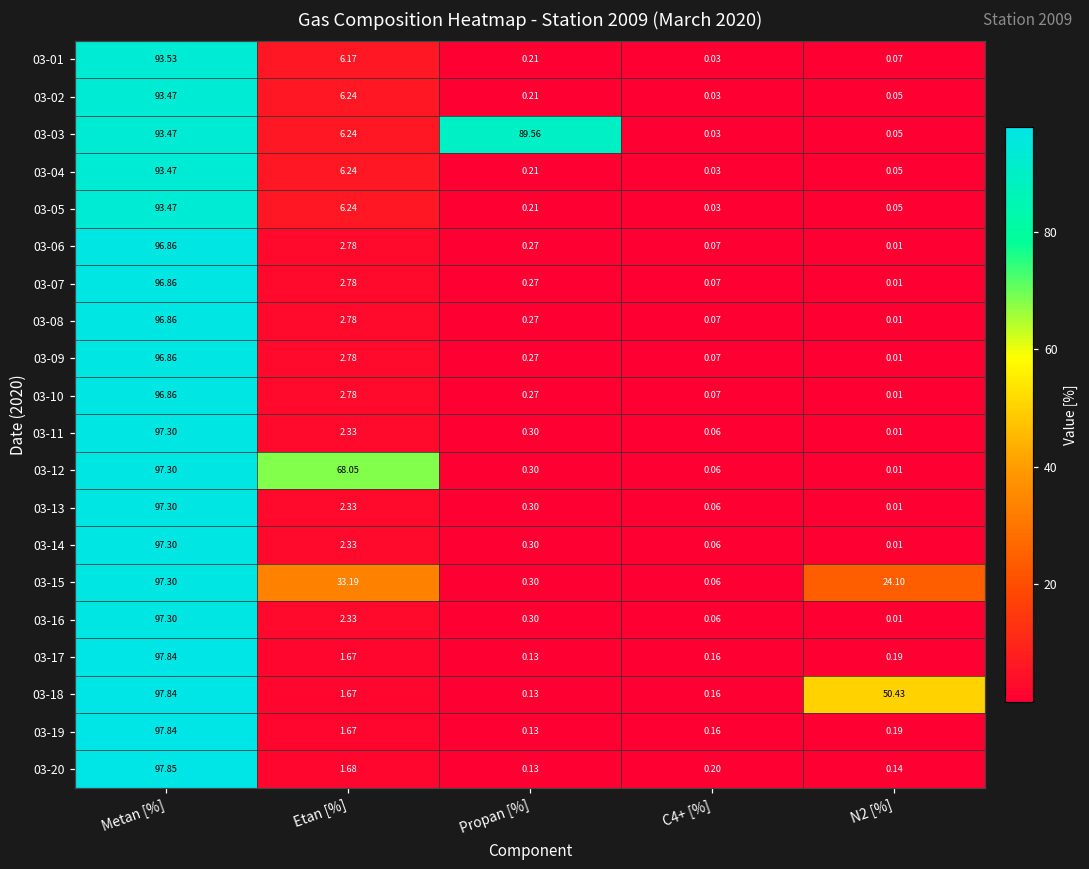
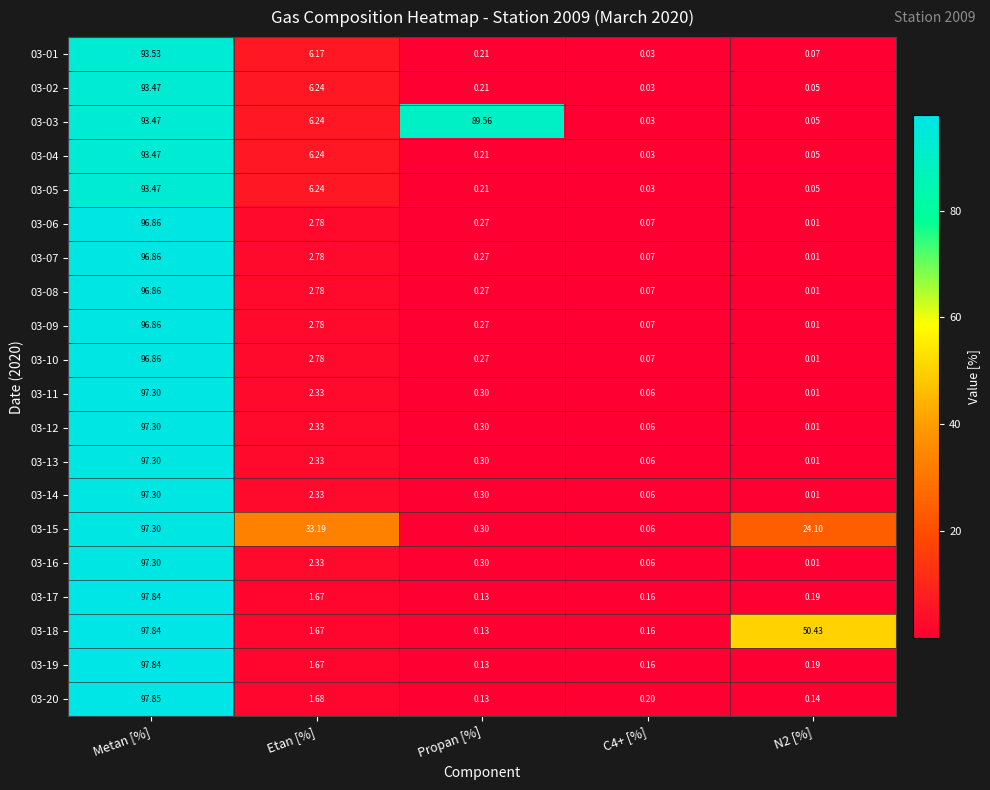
  {
    "03-01": {
      "Metan [%]": 93.53,
      "Etan [%]": 6.17,
      "Propan [%]": 0.21,
      "C4+ [%]": 0.03,
      "N2 [%]": 0.07
    },
    "03-02": {
      "Metan [%]": 93.47,
      "Etan [%]": 6.24,
      "Propan [%]": 0.21,
      "C4+ [%]": 0.03,
      "N2 [%]": 0.05
    },
    "03-03": {
      "Metan [%]": 93.47,
      "Etan [%]": 6.24,
      "Propan [%]": 89.56,
      "C4+ [%]": 0.03,
      "N2 [%]": 0.05
    },
    "03-04": {
      "Metan [%]": 93.47,
      "Etan [%]": 6.24,
      "Propan [%]": 0.21,
      "C4+ [%]": 0.03,
      "N2 [%]": 0.05
    },
    "03-05": {
      "Metan [%]": 93.47,
      "Etan [%]": 6.24,
      "Propan [%]": 0.21,
      "C4+ [%]": 0.03,
      "N2 [%]": 0.05
    },
    "03-06": {
      "Metan [%]": 96.86,
      "Etan [%]": 2.78,
      "Propan [%]": 0.27,
      "C4+ [%]": 0.07,
      "N2 [%]": 0.01
    },
    "03-07": {
      "Metan [%]": 96.86,
      "Etan [%]": 2.78,
      "Propan [%]": 0.27,
      "C4+ [%]": 0.07,
      "N2 [%]": 0.01
    },
    "03-08": {
      "Metan [%]": 96.86,
      "Etan [%]": 2.78,
      "Propan [%]": 0.27,
      "C4+ [%]": 0.07,
      "N2 [%]": 0.01
    },
    "03-09": {
      "Metan [%]": 96.86,
      "Etan [%]": 2.78,
      "Propan [%]": 0.27,
      "C4+ [%]": 0.07,
      "N2 [%]": 0.01
    },
    "03-10": {
      "Metan [%]": 96.86,
      "Etan [%]": 2.78,
      "Propan [%]": 0.27,
      "C4+ [%]": 0.07,
      "N2 [%]": 0.01
    },
    "03-11": {
      "Metan [%]": 97.30,
      "Etan [%]": 2.33,
      "Propan [%]": 0.30,
      "C4+ [%]": 0.06,
      "N2 [%]": 0.01
    },
    "03-12": {
      "Metan [%]": 97.30,
-     "Etan [%]": 68.05,
+     "Etan [%]": 2.33,
      "Propan [%]": 0.30,
      "C4+ [%]": 0.06,
      "N2 [%]": 0.01
    },
    "03-13": {
      "Metan [%]": 97.30,
      "Etan [%]": 2.33,
      "Propan [%]": 0.30,
      "C4+ [%]": 0.06,
      "N2 [%]": 0.01
    },
    "03-14": {
      "Metan [%]": 97.30,
      "Etan [%]": 2.33,
      "Propan [%]": 0.30,
      "C4+ [%]": 0.06,
      "N2 [%]": 0.01
    },
    "03-15": {
      "Metan [%]": 97.30,
      "Etan [%]": 33.19,
      "Propan [%]": 0.30,
      "C4+ [%]": 0.06,
      "N2 [%]": 24.10
    },
    "03-16": {
      "Metan [%]": 97.30,
      "Etan [%]": 2.33,
      "Propan [%]": 0.30,
      "C4+ [%]": 0.06,
      "N2 [%]": 0.01
    },
    "03-17": {
      "Metan [%]": 97.84,
      "Etan [%]": 1.67,
      "Propan [%]": 0.13,
      "C4+ [%]": 0.16,
      "N2 [%]": 0.19
    },
    "03-18": {
      "Metan [%]": 97.84,
      "Etan [%]": 1.67,
      "Propan [%]": 0.13,
      "C4+ [%]": 0.16,
      "N2 [%]": 50.43
    },
    "03-19": {
      "Metan [%]": 97.84,
      "Etan [%]": 1.67,
      "Propan [%]": 0.13,
      "C4+ [%]": 0.16,
      "N2 [%]": 0.19
    },
    "03-20": {
      "Metan [%]": 97.85,
      "Etan [%]": 1.68,
      "Propan [%]": 0.13,
      "C4+ [%]": 0.20,
      "N2 [%]": 0.14
    }
  }
